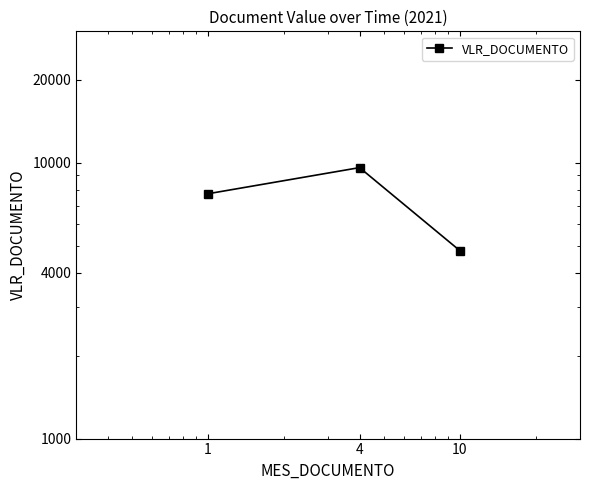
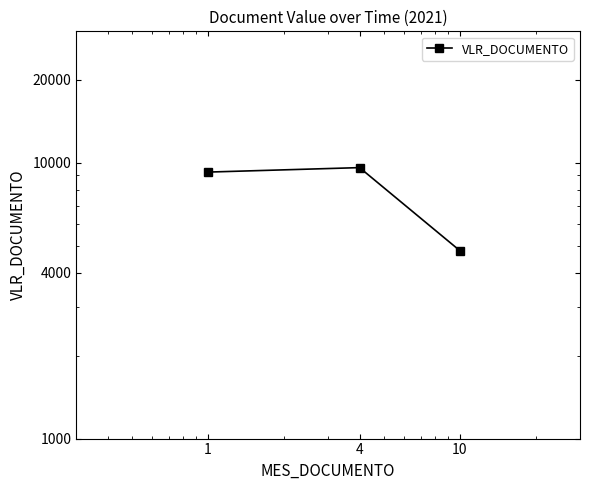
  {
-   "1": 7700,
+   "1": 9300,
    "4": 9600,
    "10": 4800
  }
